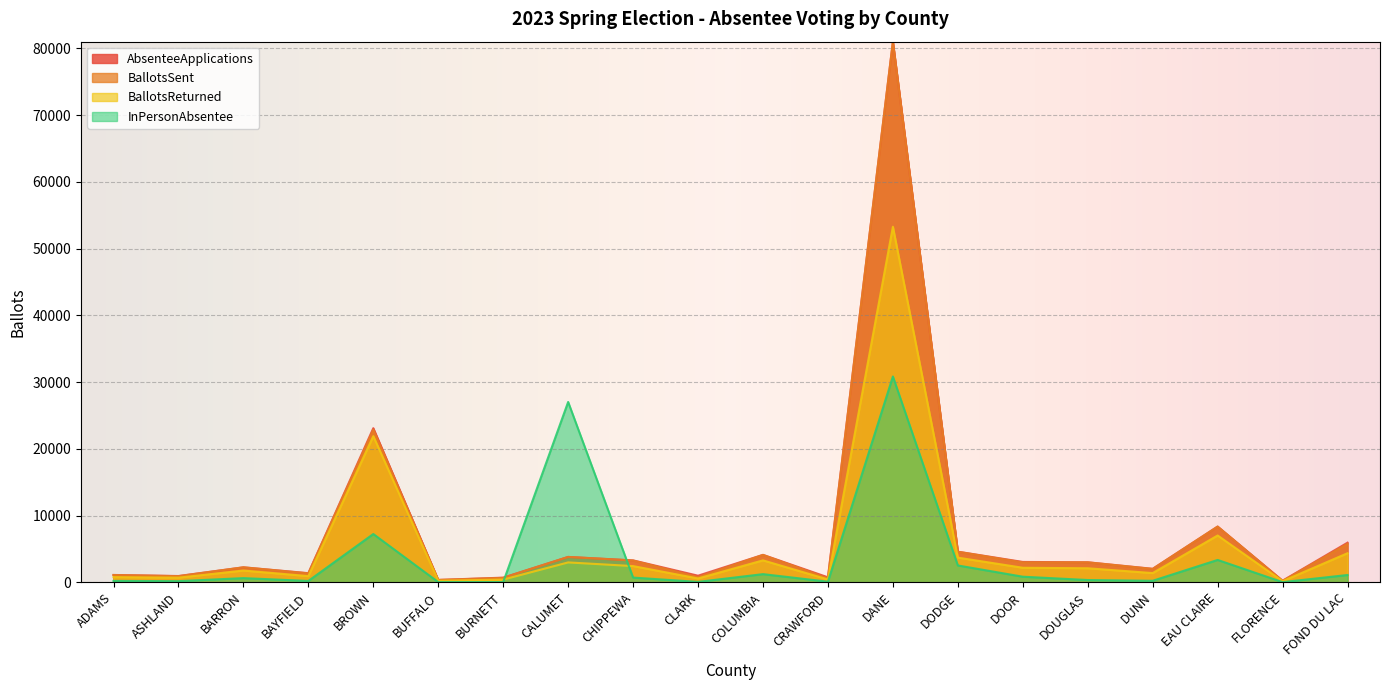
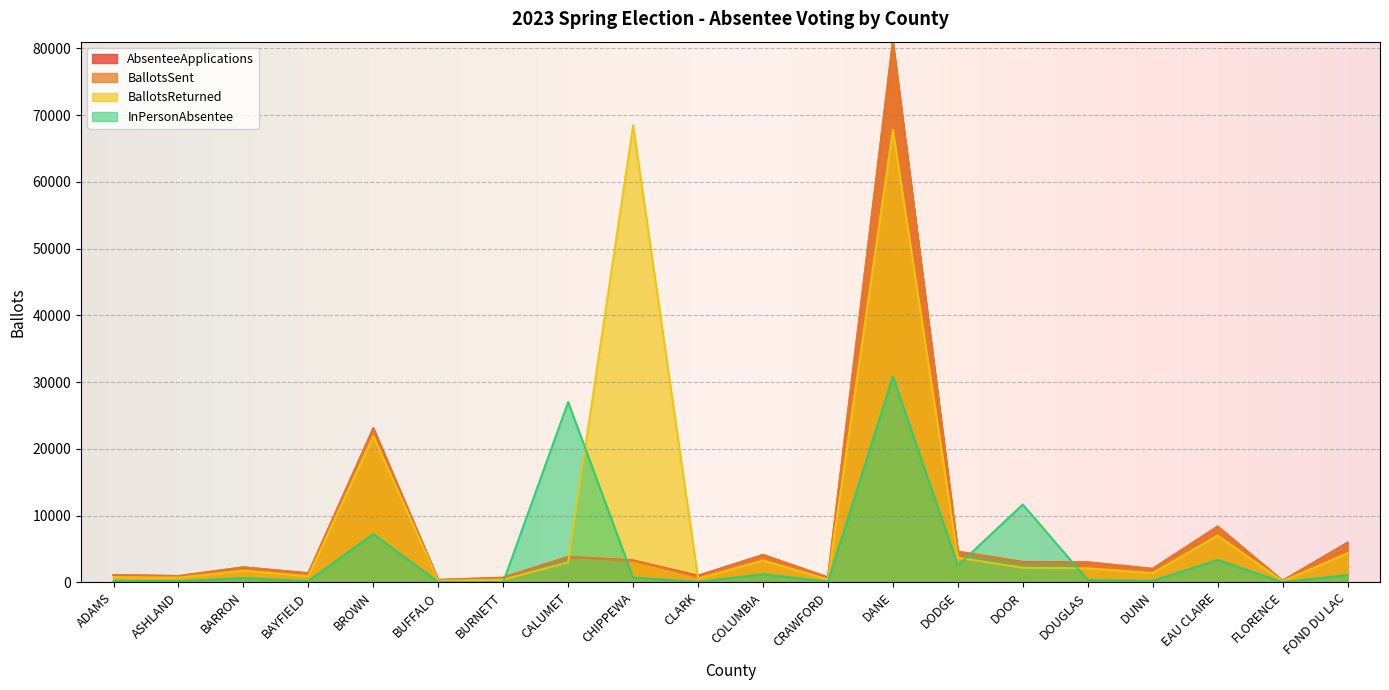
  {
    "BallotsReturned": {
      "BARRON": 2000,
      "BAYFIELD": 1000,
      "BROWN": 22000,
      "CALUMET": 3000,
-     "CHIPPEWA": 2000,
+     "CHIPPEWA": 68000,
      "COLUMBIA": 3000,
-     "DANE": 53000,
+     "DANE": 68000,
      "DODGE": 4000,
      "DOOR": 2000,
      "DOUGLAS": 2000,
      "DUNN": 1000,
      "EAU CLAIRE": 7000,
      "FOND DU LAC": 4000
    },
    "InPersonAbsentee": {
      "ADAMS": 0,
      "ASHLAND": 0,
      "BARRON": 1000,
      "BAYFIELD": 0,
      "BROWN": 7000,
      "CALUMET": 27000,
      "CHIPPEWA": 1000,
      "CLARK": 0,
      "COLUMBIA": 1000,
      "DANE": 31000,
      "DODGE": 3000,
-     "DOOR": 1000,
+     "DOOR": 12000,
      "DOUGLAS": 0,
      "DUNN": 0,
      "EAU CLAIRE": 3000,
      "FOND DU LAC": 1000
    }
  }
